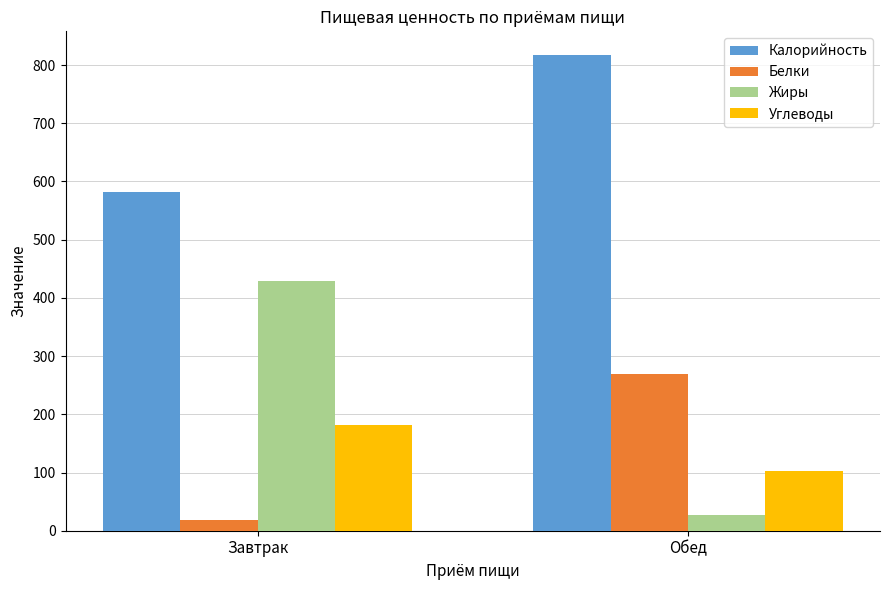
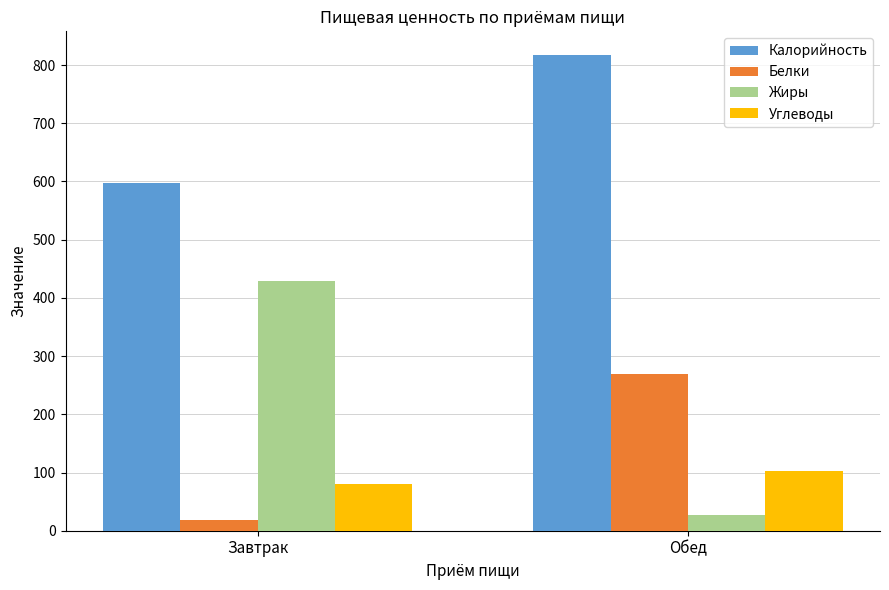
  {
    "Калорийность": {
-     "Завтрак": 580,
+     "Завтрак": 600,
      "Обед": 820
    },
    "Белки": {
      "Завтрак": 20,
      "Обед": 270
    },
    "Жиры": {
      "Завтрак": 430,
      "Обед": 30
    },
    "Углеводы": {
-     "Завтрак": 180,
+     "Завтрак": 80,
      "Обед": 100
    }
  }
